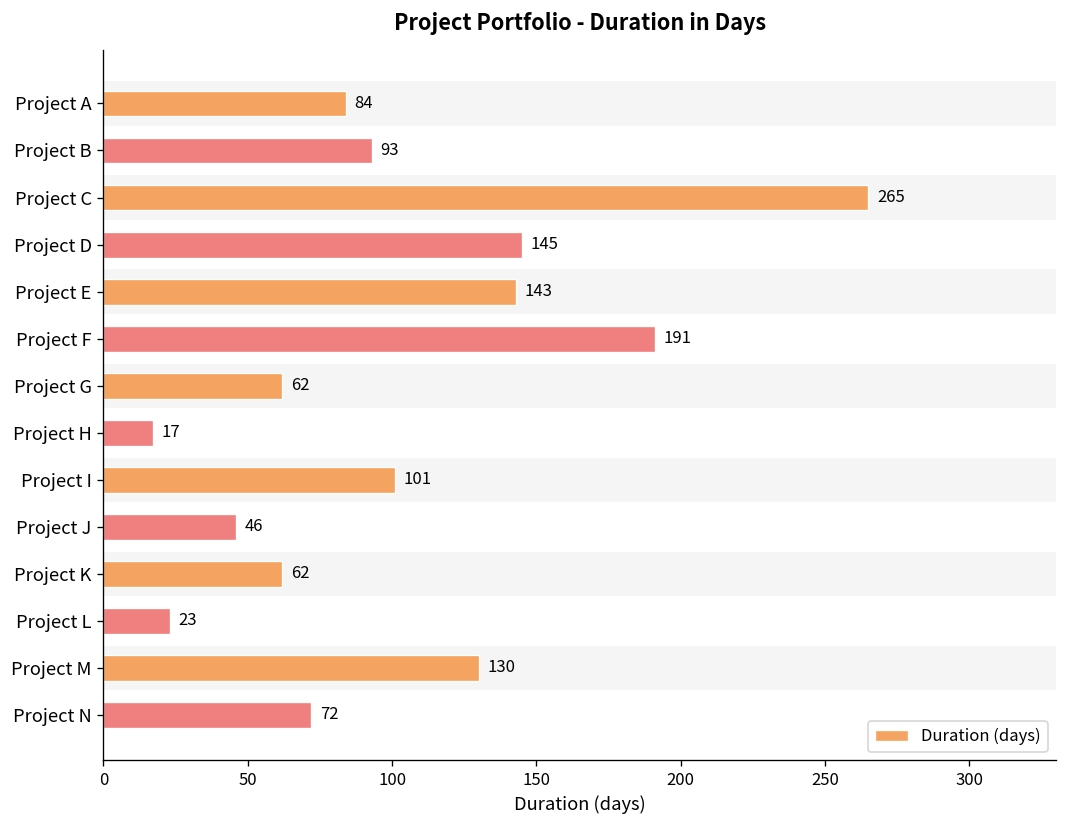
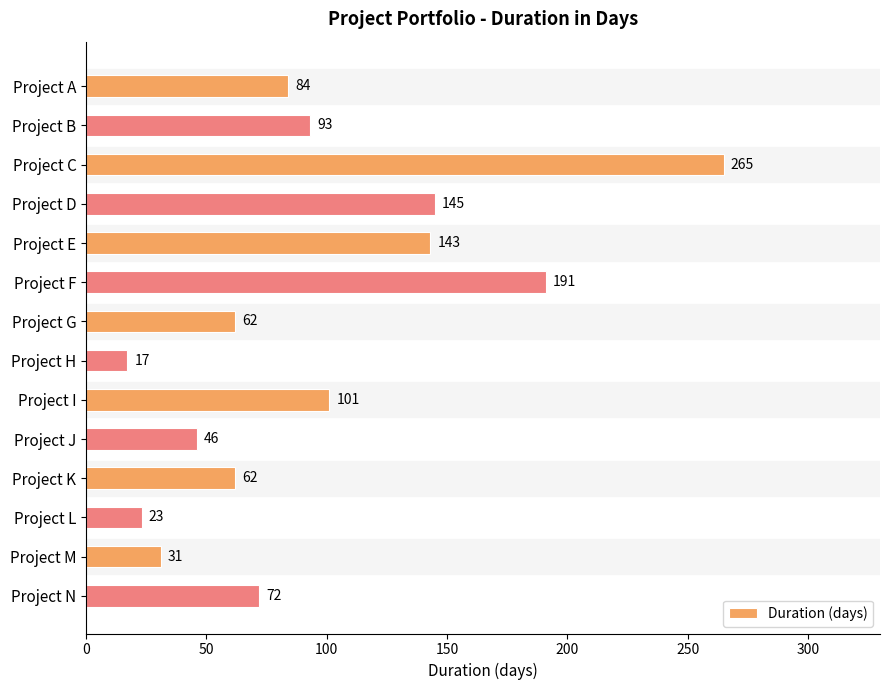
  {
    "Project A": 84,
    "Project B": 93,
    "Project C": 265,
    "Project D": 145,
    "Project E": 143,
    "Project F": 191,
    "Project G": 62,
    "Project H": 17,
    "Project I": 101,
    "Project J": 46,
    "Project K": 62,
    "Project L": 23,
-   "Project M": 130,
+   "Project M": 31,
    "Project N": 72
  }
